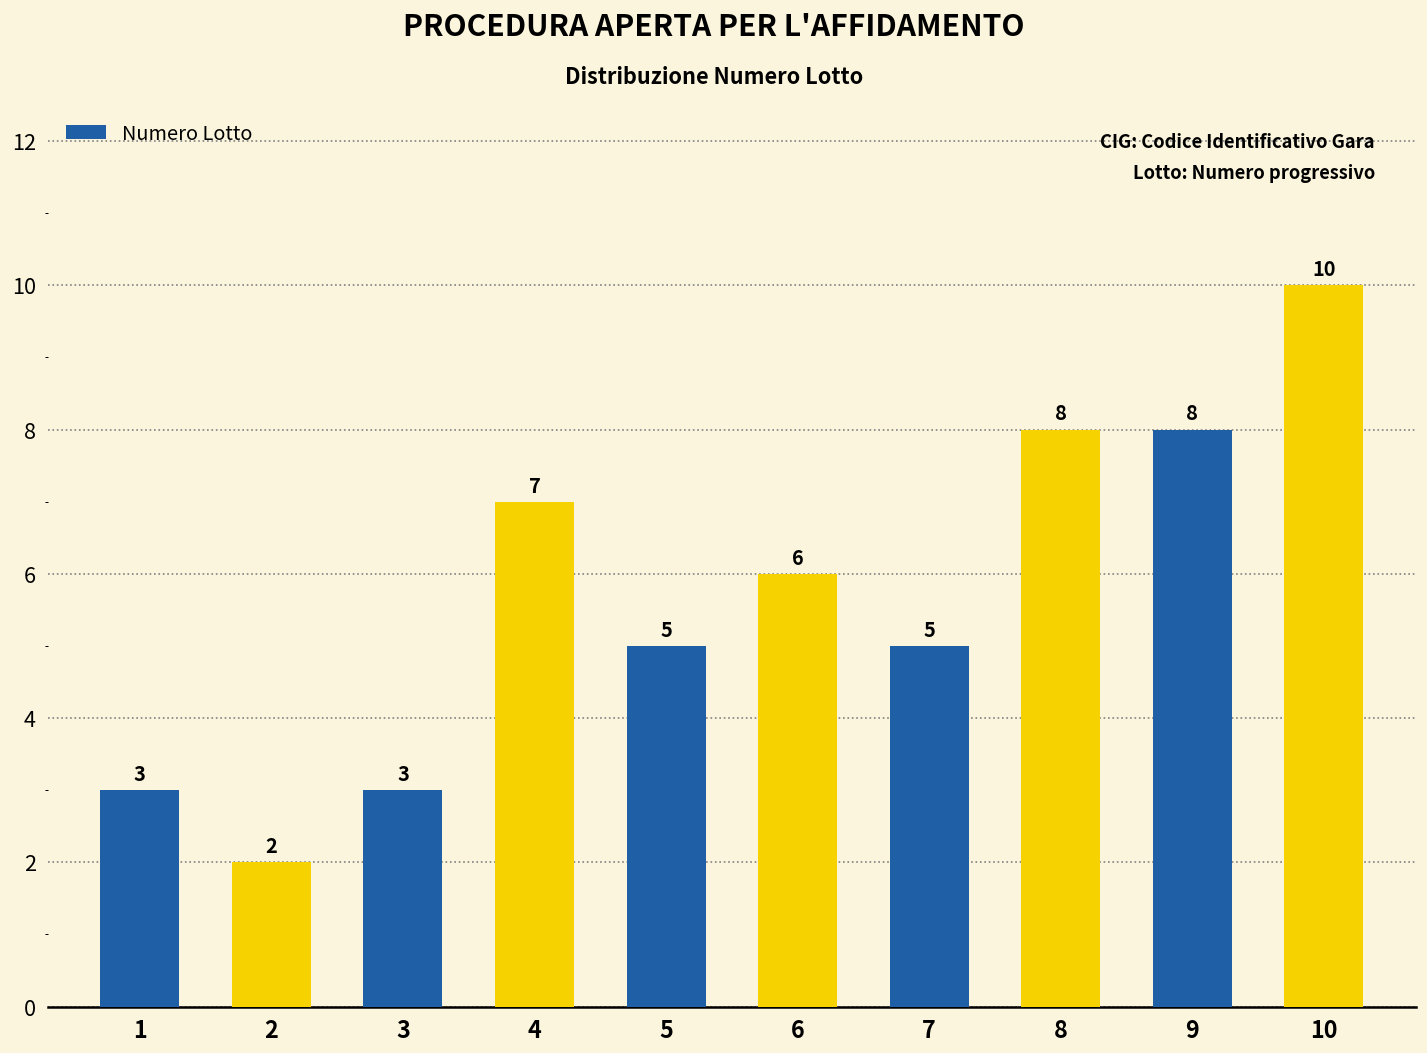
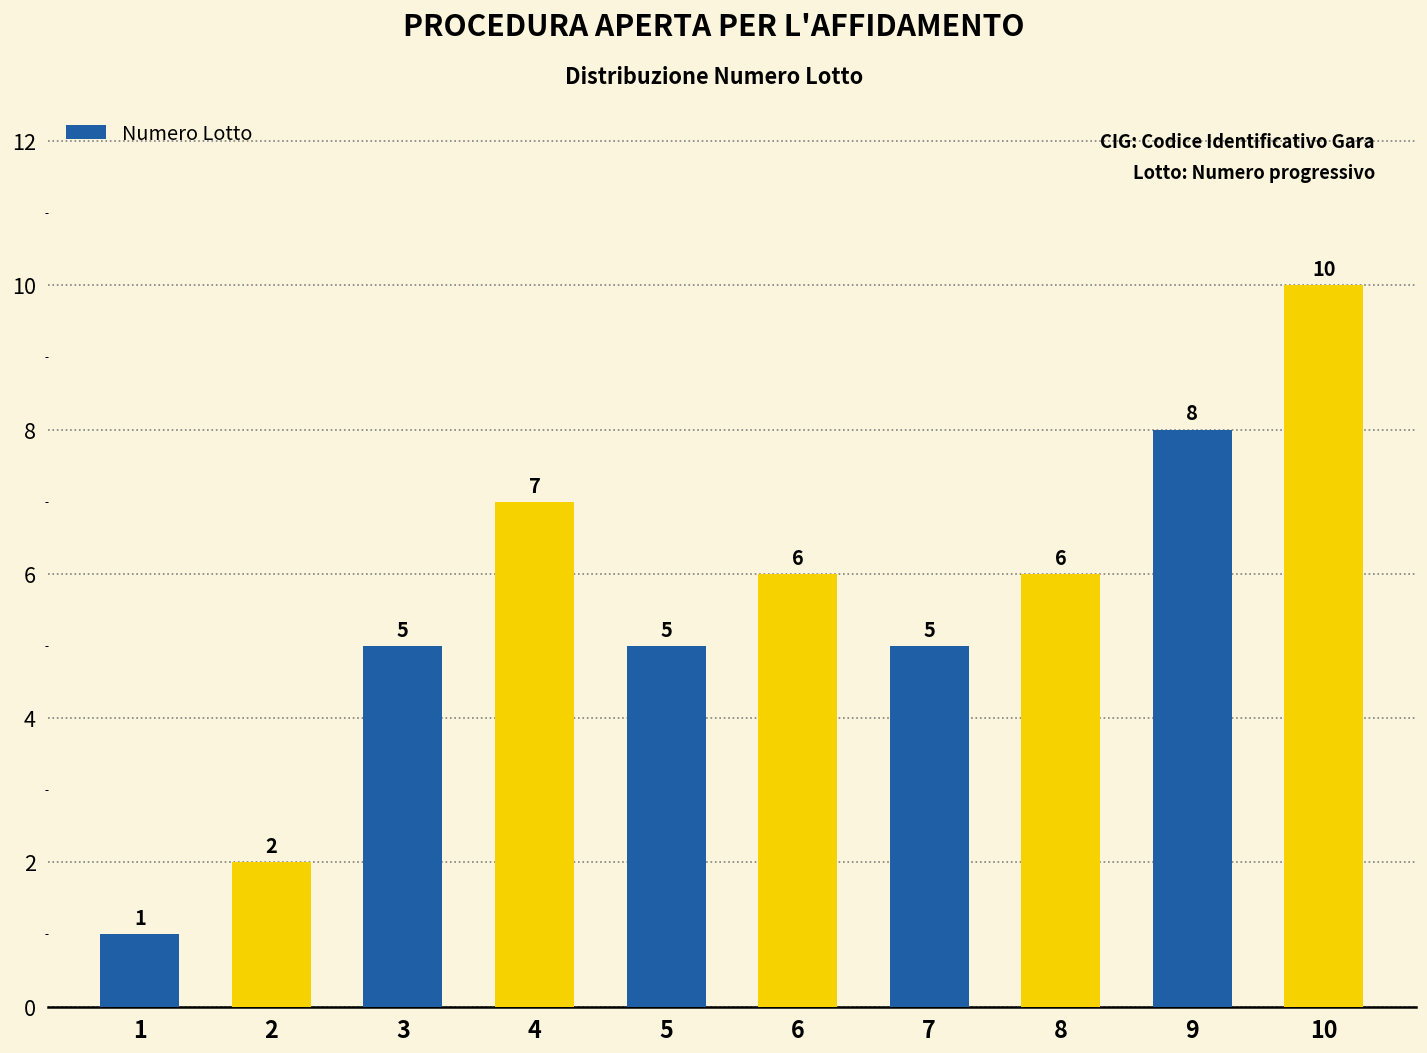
  {
-   "1": 3,
+   "1": 1,
    "2": 2,
-   "3": 3,
+   "3": 5,
    "4": 7,
    "5": 5,
    "6": 6,
    "7": 5,
-   "8": 8,
+   "8": 6,
    "9": 8,
    "10": 10
  }
